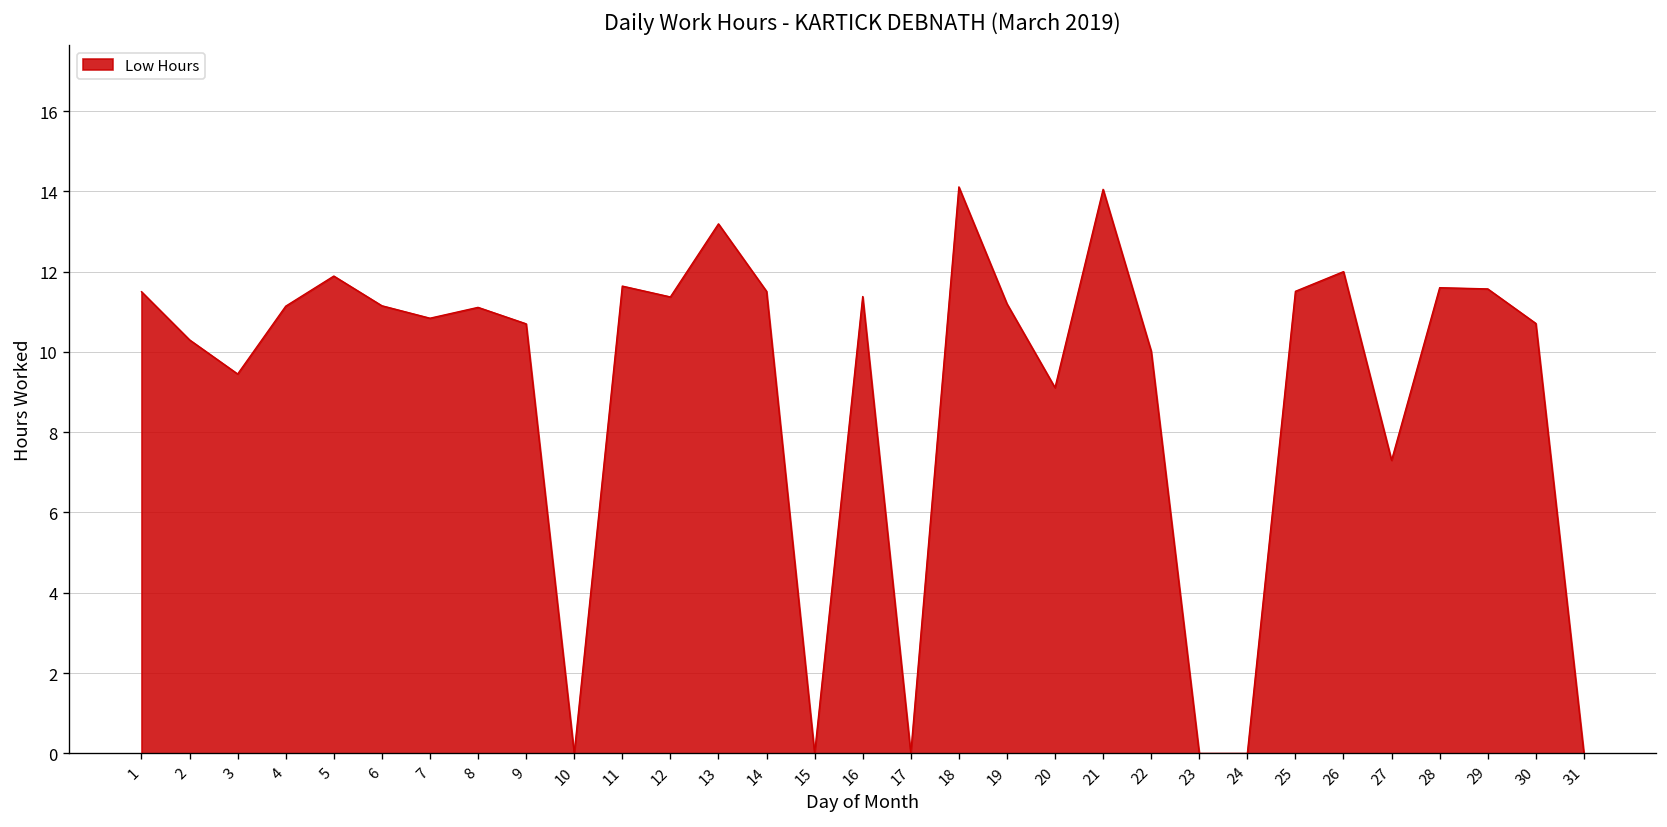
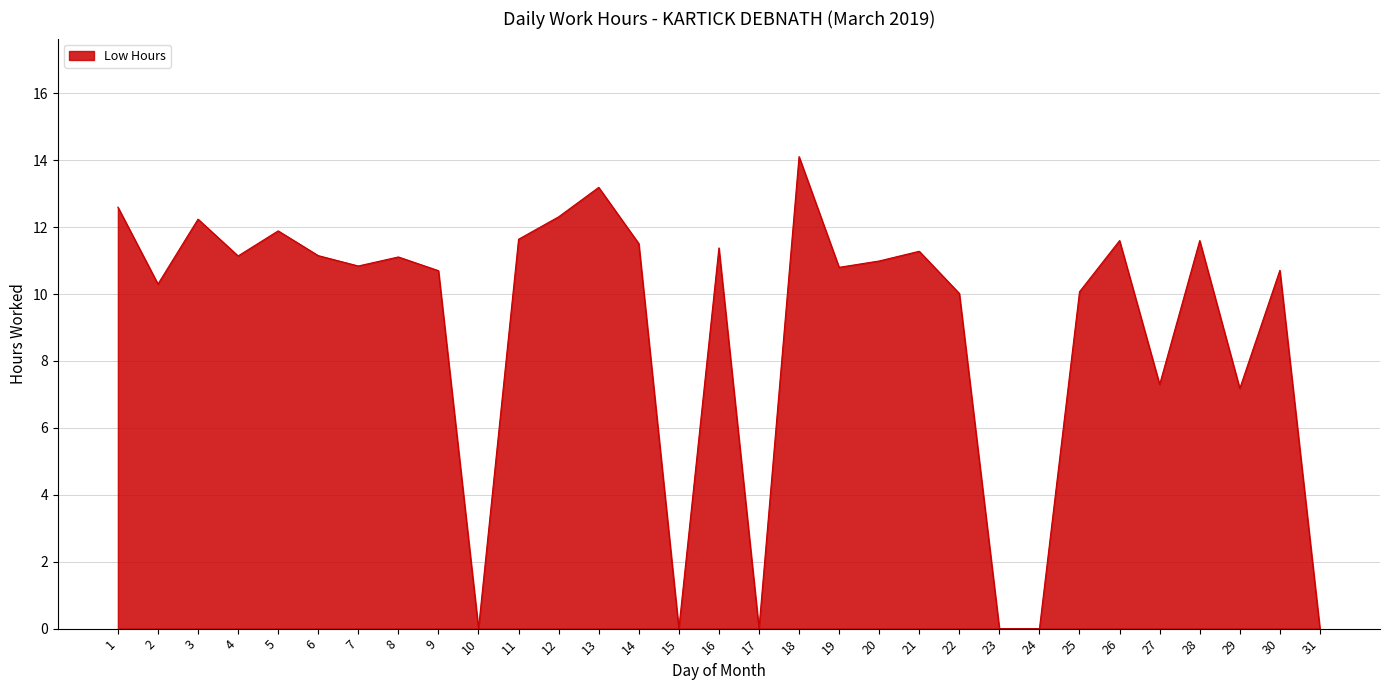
  {
-   "1": 11.5,
+   "1": 12.6,
    "2": 10.3,
-   "3": 9.5,
+   "3": 12.2,
    "4": 11.1,
    "5": 11.9,
    "6": 11.2,
    "7": 10.8,
    "8": 11.1,
    "9": 10.7,
    "10": 0.0,
    "11": 11.6,
-   "12": 11.4,
+   "12": 12.3,
    "13": 13.2,
    "14": 11.5,
    "15": 0.0,
    "16": 11.4,
    "17": 0.0,
    "18": 14.1,
-   "19": 11.2,
-   "20": 9.1,
-   "21": 14.1,
+   "19": 10.8,
+   "20": 11.0,
+   "21": 11.3,
    "22": 10.0,
    "23": 0.0,
    "24": 0.0,
-   "25": 11.5,
-   "26": 12.0,
+   "25": 10.1,
+   "26": 11.6,
    "27": 7.3,
    "28": 11.6,
-   "29": 11.6,
+   "29": 7.2,
    "30": 10.7,
    "31": 0.0
  }
